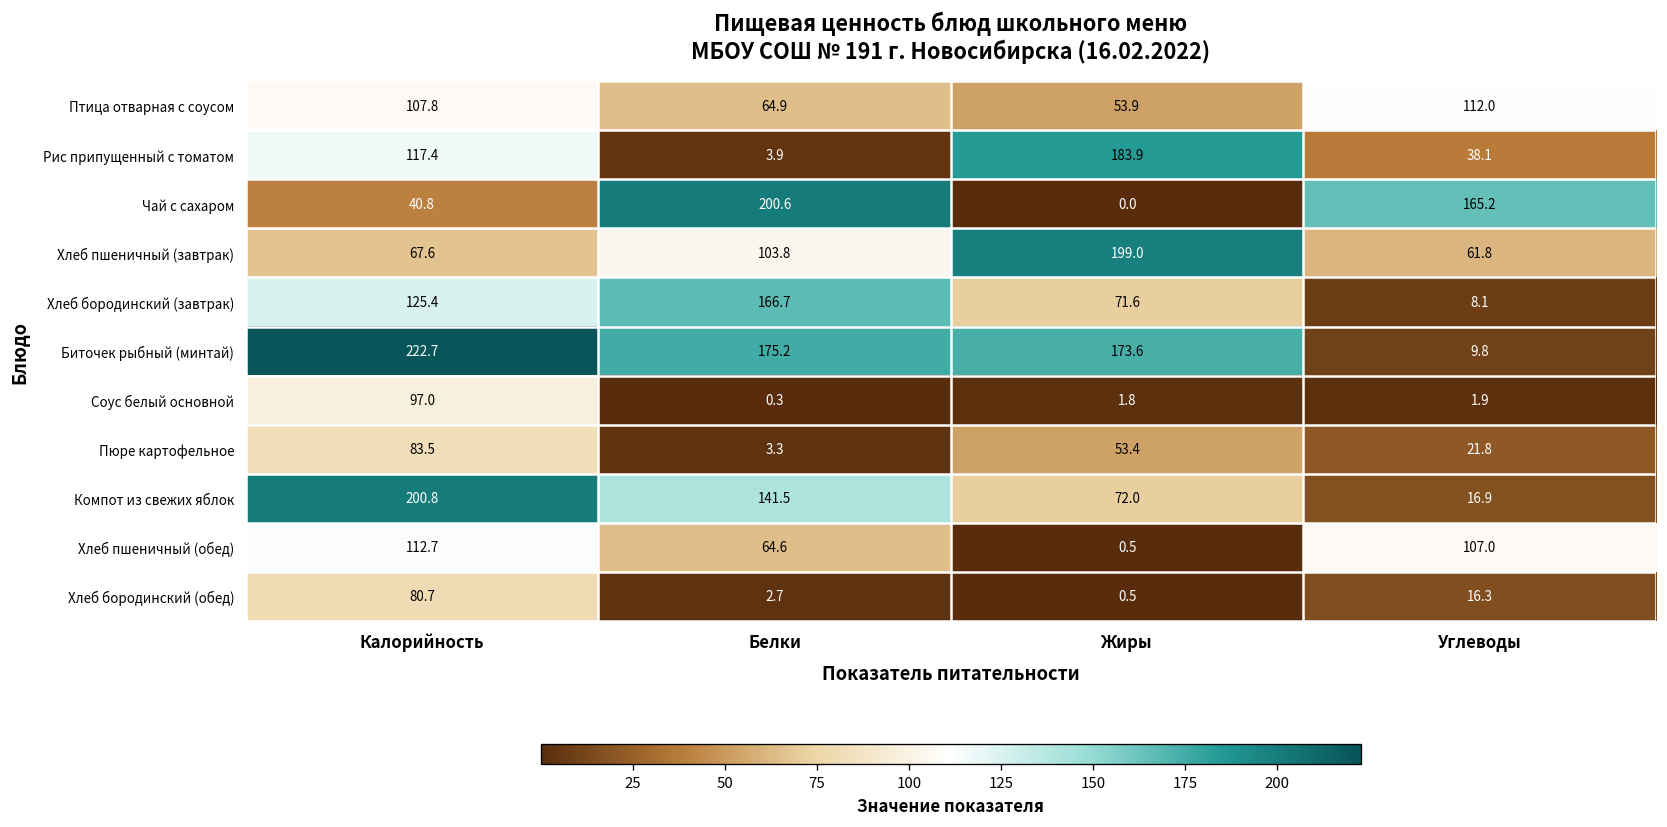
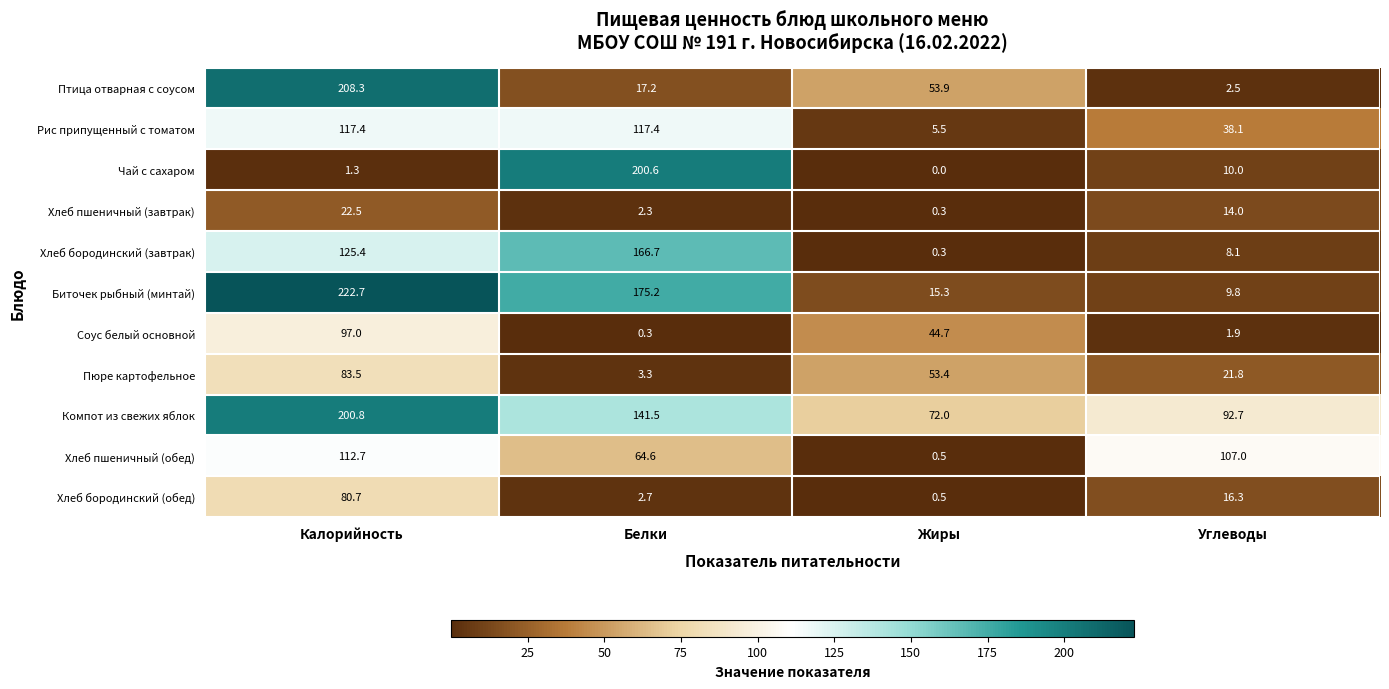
  {
    "Птица отварная с соусом": {
-     "Калорийность": 107.8,
-     "Белки": 64.9,
+     "Калорийность": 208.3,
+     "Белки": 17.2,
      "Жиры": 53.9,
-     "Углеводы": 112.0
+     "Углеводы": 2.5
    },
    "Рис припущенный с томатом": {
      "Калорийность": 117.4,
-     "Белки": 3.9,
-     "Жиры": 183.9,
+     "Белки": 117.4,
+     "Жиры": 5.5,
      "Углеводы": 38.1
    },
    "Чай с сахаром": {
-     "Калорийность": 40.8,
+     "Калорийность": 1.3,
      "Белки": 200.6,
      "Жиры": 0.0,
-     "Углеводы": 165.2
+     "Углеводы": 10.0
    },
    "Хлеб пшеничный (завтрак)": {
-     "Калорийность": 67.6,
-     "Белки": 103.8,
-     "Жиры": 199.0,
-     "Углеводы": 61.8
+     "Калорийность": 22.5,
+     "Белки": 2.3,
+     "Жиры": 0.3,
+     "Углеводы": 14.0
    },
    "Хлеб бородинский (завтрак)": {
      "Калорийность": 125.4,
      "Белки": 166.7,
-     "Жиры": 71.6,
+     "Жиры": 0.3,
      "Углеводы": 8.1
    },
    "Биточек рыбный (минтай)": {
      "Калорийность": 222.7,
      "Белки": 175.2,
-     "Жиры": 173.6,
+     "Жиры": 15.3,
      "Углеводы": 9.8
    },
    "Соус белый основной": {
      "Калорийность": 97.0,
      "Белки": 0.3,
-     "Жиры": 1.8,
+     "Жиры": 44.7,
      "Углеводы": 1.9
    },
    "Пюре картофельное": {
      "Калорийность": 83.5,
      "Белки": 3.3,
      "Жиры": 53.4,
      "Углеводы": 21.8
    },
    "Компот из свежих яблок": {
      "Калорийность": 200.8,
      "Белки": 141.5,
      "Жиры": 72.0,
-     "Углеводы": 16.9
+     "Углеводы": 92.7
    },
    "Хлеб пшеничный (обед)": {
      "Калорийность": 112.7,
      "Белки": 64.6,
      "Жиры": 0.5,
      "Углеводы": 107.0
    },
    "Хлеб бородинский (обед)": {
      "Калорийность": 80.7,
      "Белки": 2.7,
      "Жиры": 0.5,
      "Углеводы": 16.3
    }
  }
